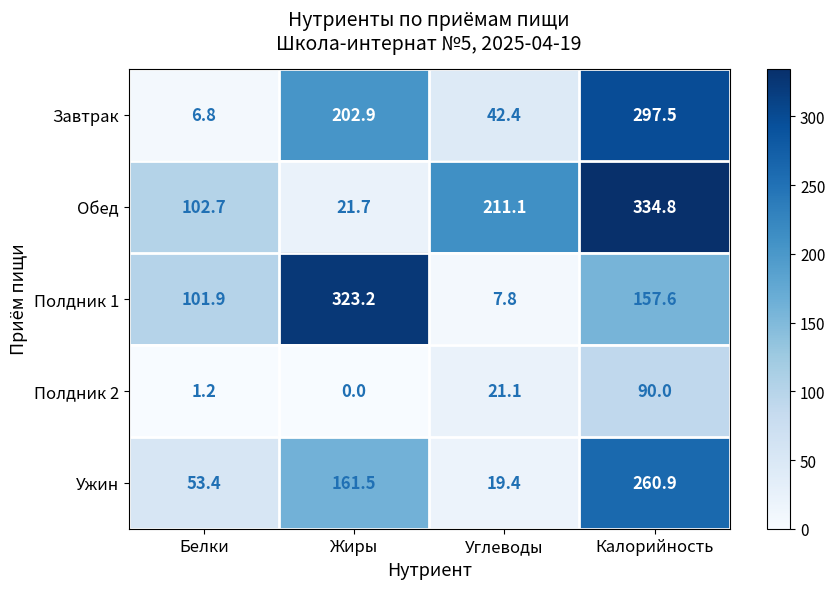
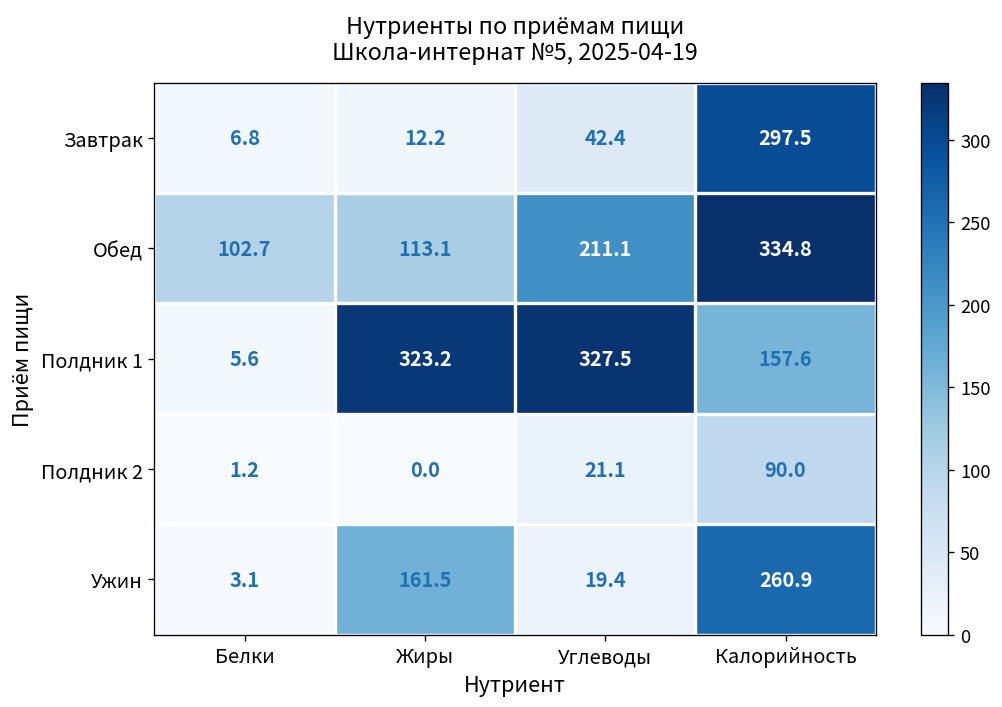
  {
    "Завтрак": {
      "Белки": 6.8,
-     "Жиры": 202.9,
+     "Жиры": 12.2,
      "Углеводы": 42.4,
      "Калорийность": 297.5
    },
    "Обед": {
      "Белки": 102.7,
-     "Жиры": 21.7,
+     "Жиры": 113.1,
      "Углеводы": 211.1,
      "Калорийность": 334.8
    },
    "Полдник 1": {
-     "Белки": 101.9,
+     "Белки": 5.6,
      "Жиры": 323.2,
-     "Углеводы": 7.8,
+     "Углеводы": 327.5,
      "Калорийность": 157.6
    },
    "Полдник 2": {
      "Белки": 1.2,
      "Жиры": 0.0,
      "Углеводы": 21.1,
      "Калорийность": 90.0
    },
    "Ужин": {
-     "Белки": 53.4,
+     "Белки": 3.1,
      "Жиры": 161.5,
      "Углеводы": 19.4,
      "Калорийность": 260.9
    }
  }
